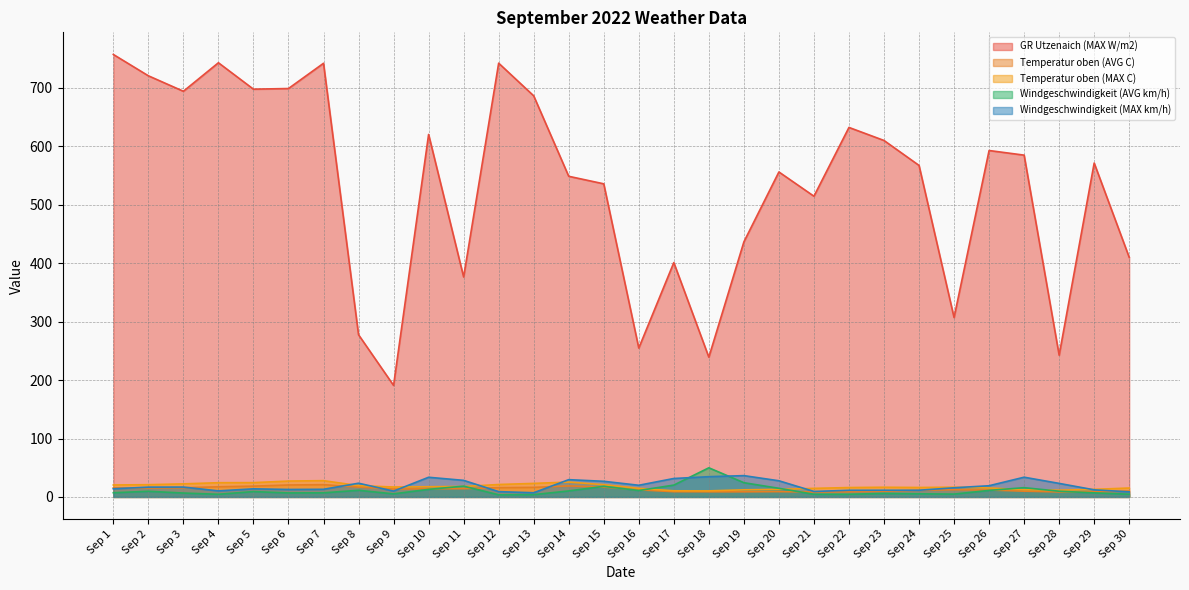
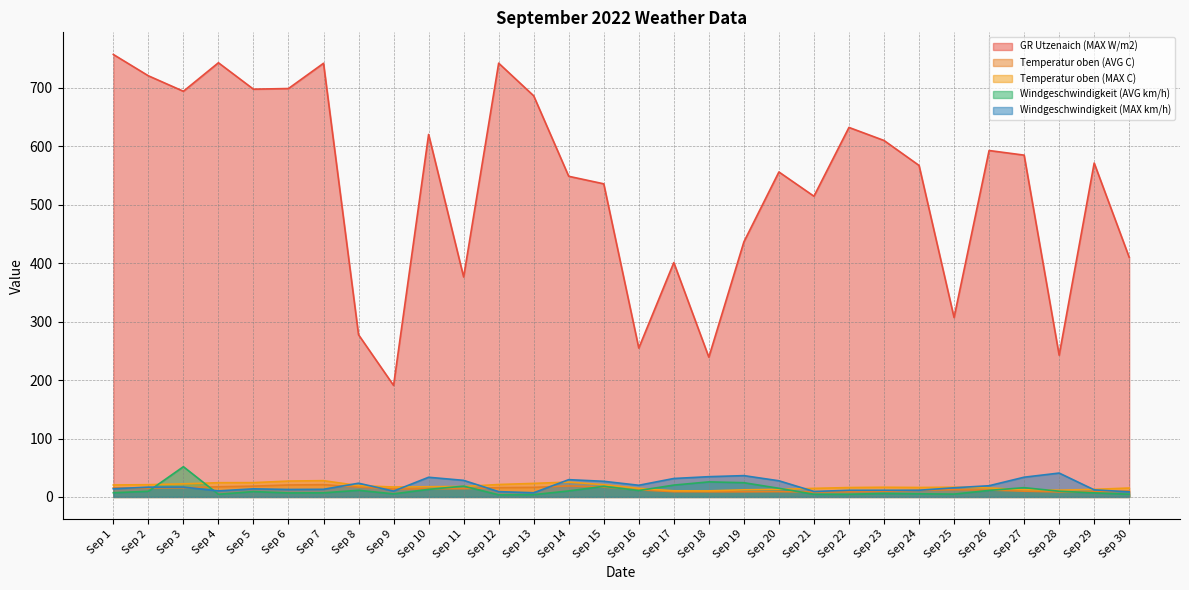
  {
    "Windgeschwindigkeit (AVG km/h)": {
      "Sep 1": 10,
      "Sep 2": 10,
-     "Sep 3": 10,
+     "Sep 3": 50,
      "Sep 4": 0,
      "Sep 5": 10,
      "Sep 6": 10,
      "Sep 7": 10,
      "Sep 8": 10,
      "Sep 9": 10,
      "Sep 12": 0,
      "Sep 14": 10,
      "Sep 17": 20,
-     "Sep 18": 50,
+     "Sep 18": 30,
      "Sep 19": 20,
      "Sep 24": 10,
      "Sep 25": 0
    },
    "Windgeschwindigkeit (MAX km/h)": {
      "Sep 4": 10,
      "Sep 5": 10,
      "Sep 6": 10,
      "Sep 7": 10,
      "Sep 10": 30,
      "Sep 11": 30,
      "Sep 12": 10,
      "Sep 15": 30,
      "Sep 16": 20,
      "Sep 17": 30,
      "Sep 18": 30,
      "Sep 19": 40,
      "Sep 20": 30,
      "Sep 27": 30,
-     "Sep 28": 20
+     "Sep 28": 40
    }
  }
